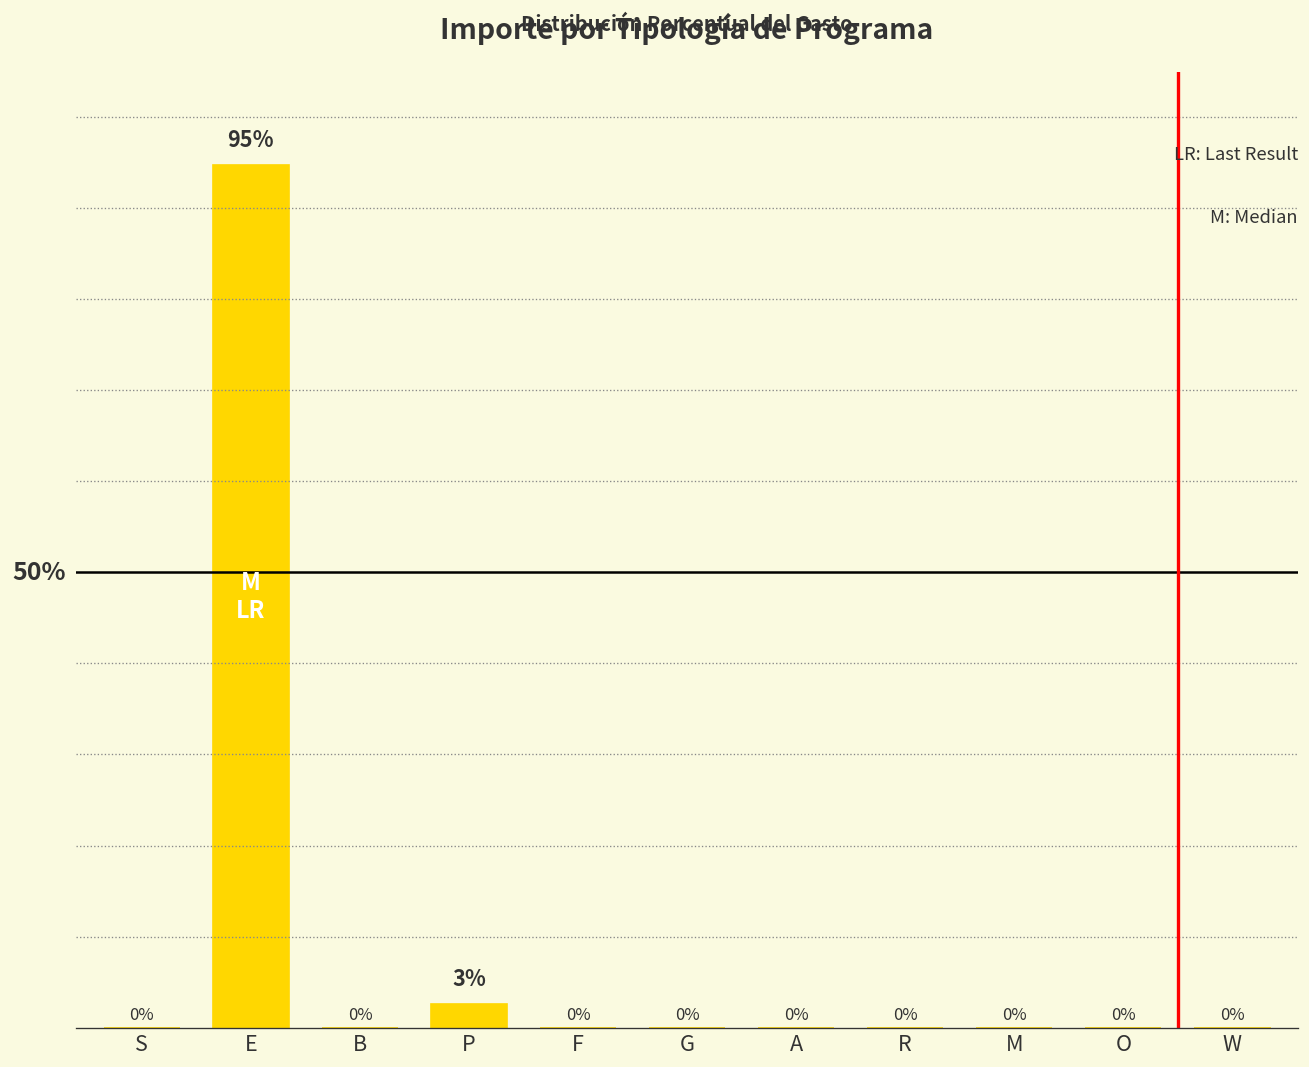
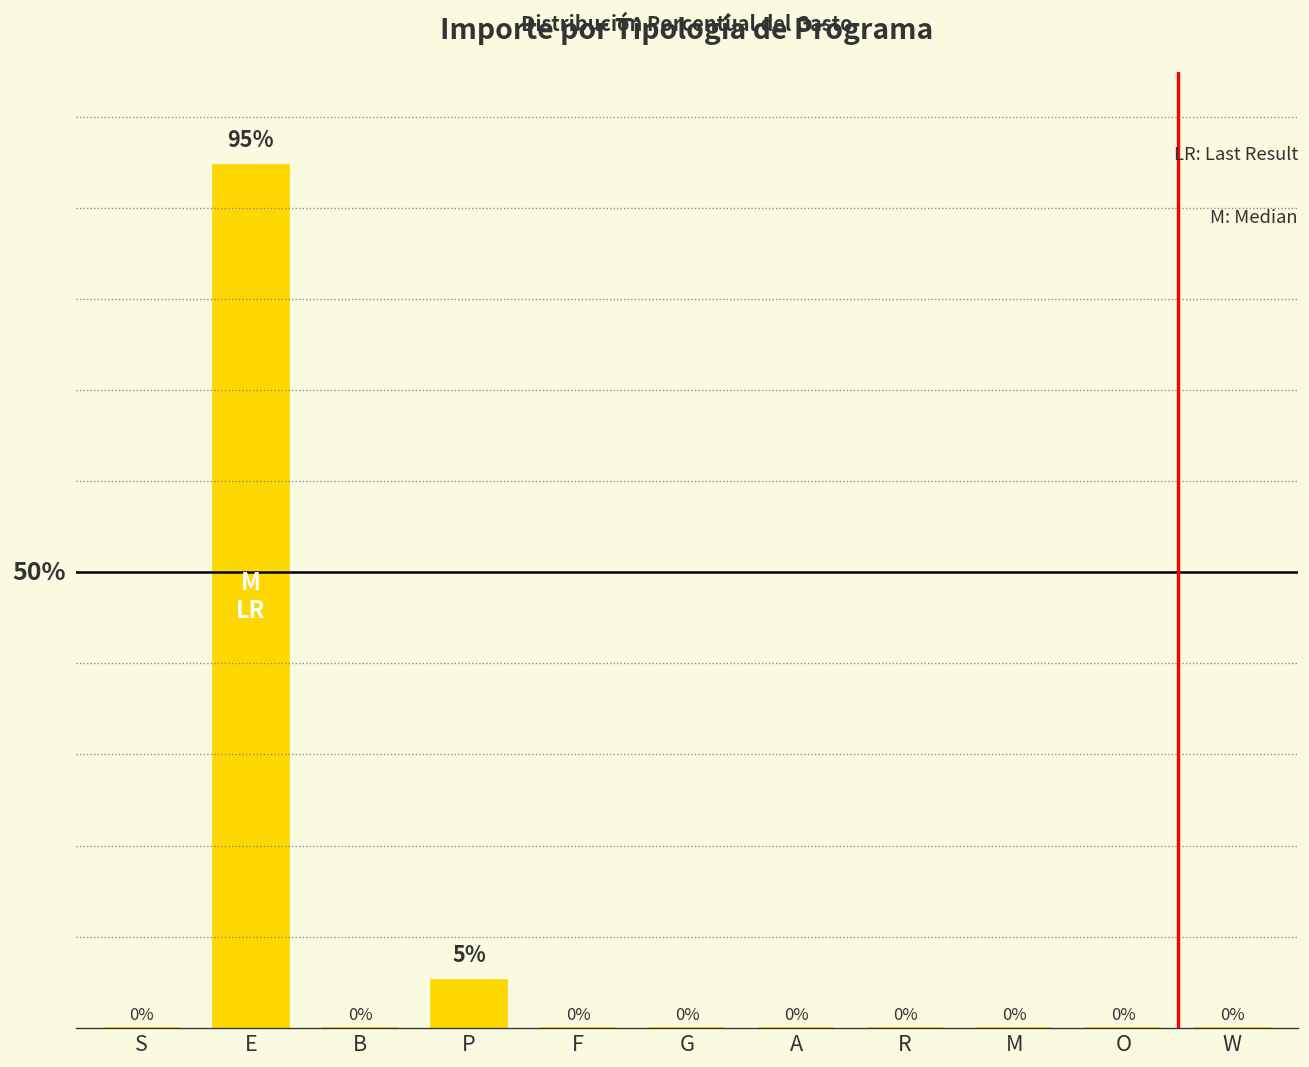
  {
    "S": "0%",
    "E": "95%",
    "B": "0%",
-   "P": "3%",
+   "P": "5%",
    "F": "0%",
    "G": "0%",
    "A": "0%",
    "R": "0%",
    "M": "0%",
    "O": "0%",
    "W": "0%"
  }
